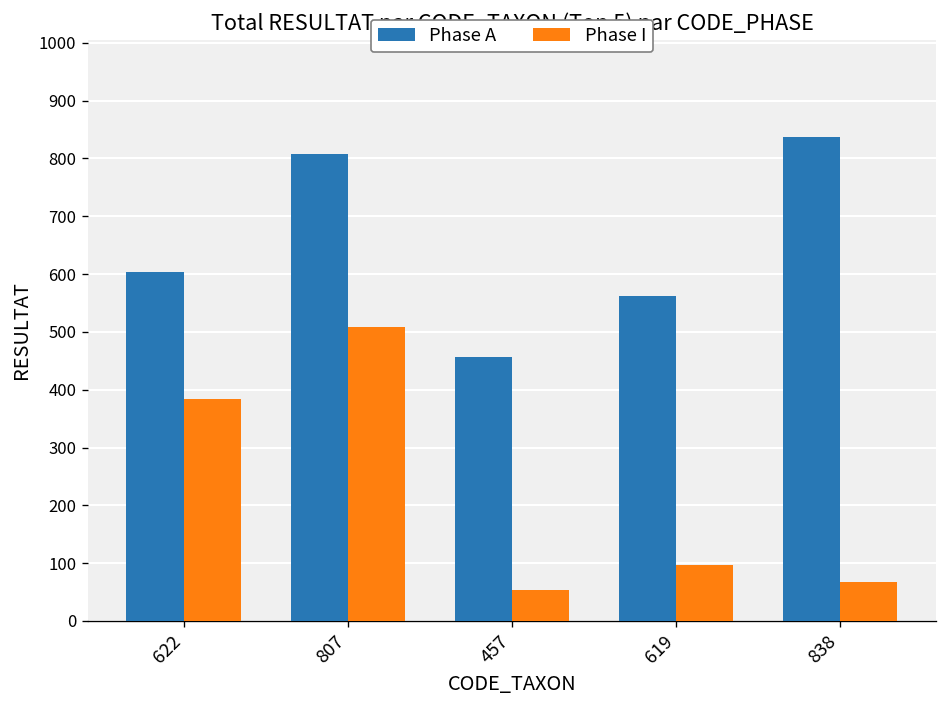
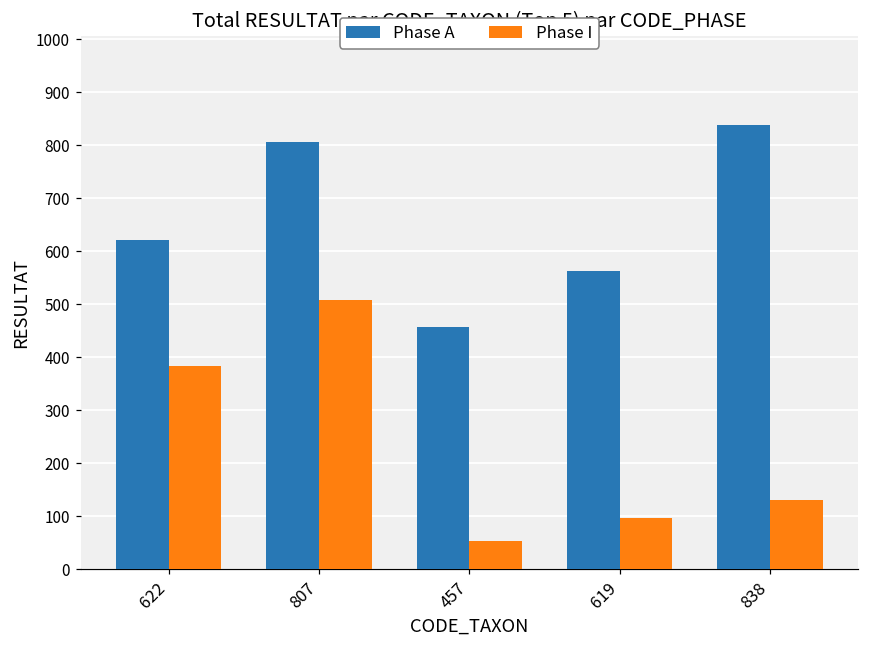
  {
    "Phase A": {
-     "622": 600,
+     "622": 620,
      "807": 810,
      "457": 460,
      "619": 560,
      "838": 840
    },
    "Phase I": {
      "622": 380,
      "807": 510,
      "457": 50,
      "619": 100,
-     "838": 70
+     "838": 130
    }
  }
